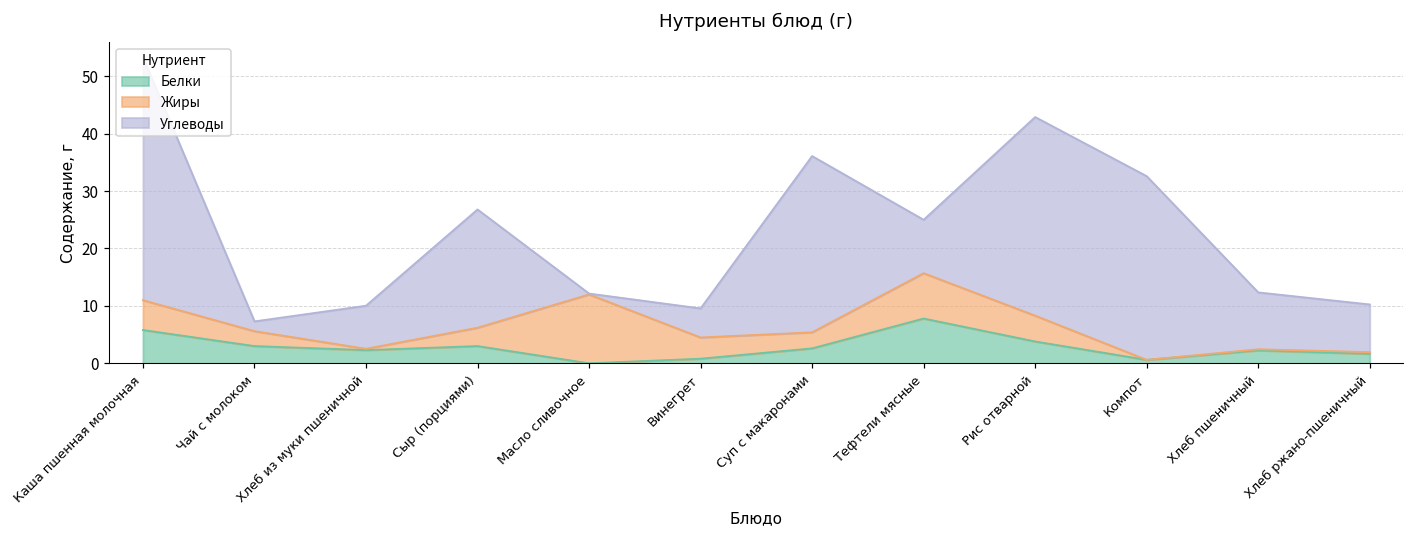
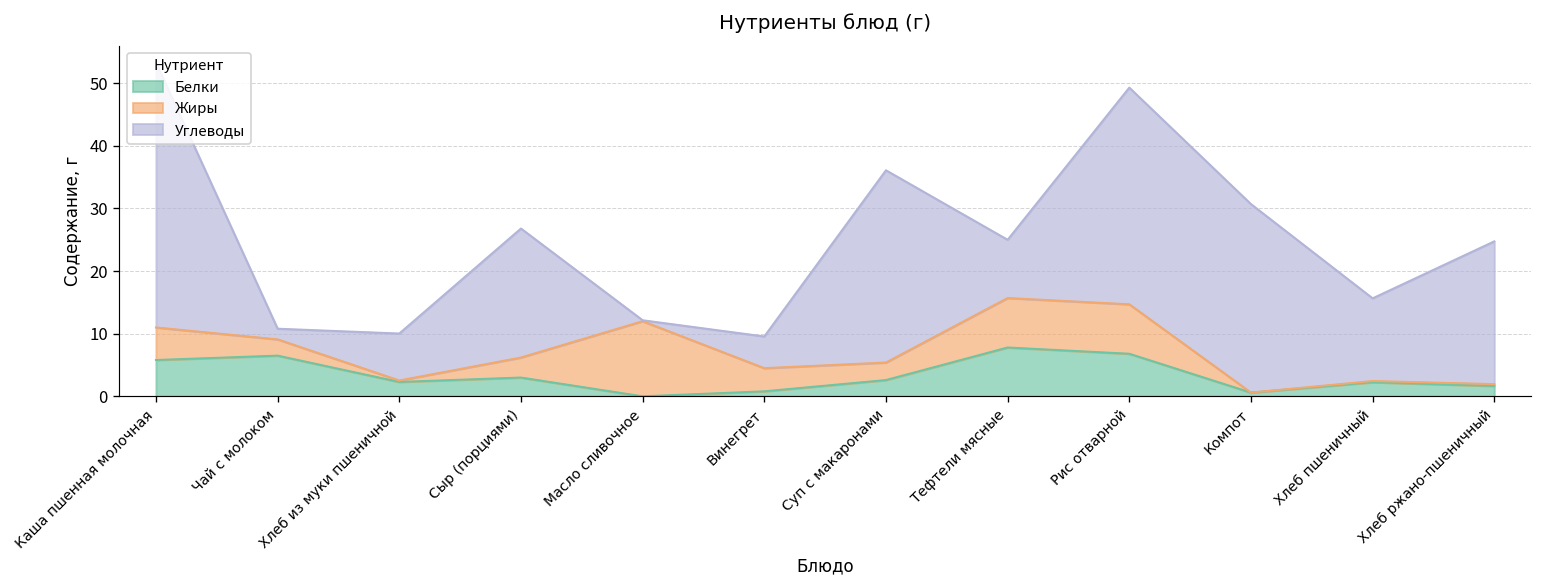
  {
    "Белки": {
      "Каша пшенная молочная": 6,
-     "Чай с молоком": 3,
+     "Чай с молоком": 7,
      "Сыр (порциями)": 3,
      "Масло сливочное": 0,
      "Винегрет": 1,
      "Суп с макаронами": 3,
      "Тефтели мясные": 8,
-     "Рис отварной": 4
+     "Рис отварной": 7
    },
    "Жиры": {
      "Каша пшенная молочная": 5,
      "Чай с молоком": 3,
      "Сыр (порциями)": 3,
      "Винегрет": 4,
      "Суп с макаронами": 3,
      "Тефтели мясные": 8,
-     "Рис отварной": 5
+     "Рис отварной": 8
    },
    "Углеводы": {
      "Чай с молоком": 2,
      "Хлеб из муки пшеничной": 8,
      "Сыр (порциями)": 21,
      "Винегрет": 5,
      "Суп с макаронами": 31,
      "Тефтели мясные": 9,
      "Рис отварной": 35,
-     "Компот": 32,
-     "Хлеб пшеничный": 10,
-     "Хлеб ржано-пшеничный": 8
+     "Компот": 30,
+     "Хлеб пшеничный": 13,
+     "Хлеб ржано-пшеничный": 23
    }
  }
